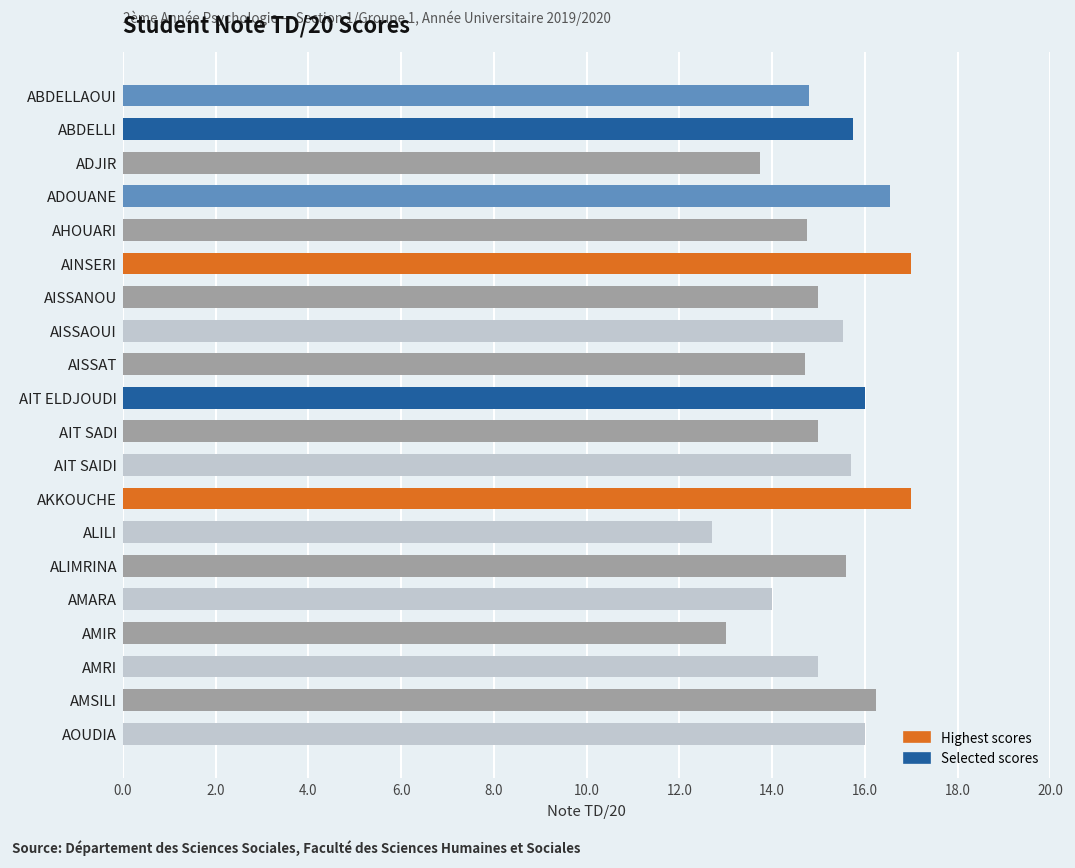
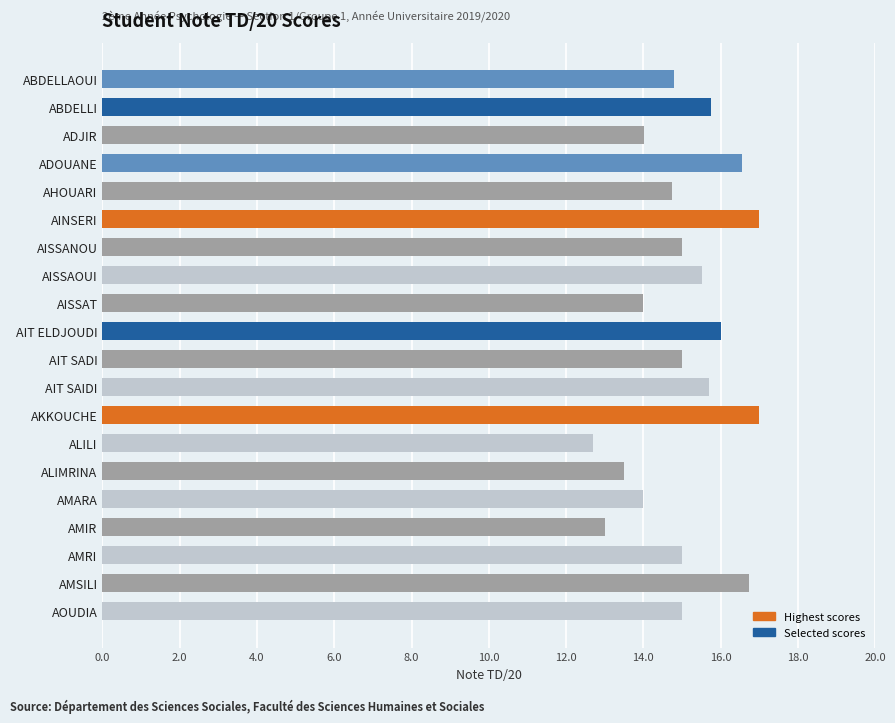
  {
    "ABDELLAOUI": 14.8,
    "ABDELLI": 15.8,
-   "ADJIR": 13.8,
+   "ADJIR": 14.0,
    "ADOUANE": 16.5,
    "AHOUARI": 14.8,
    "AINSERI": 17.0,
    "AISSANOU": 15.0,
    "AISSAOUI": 15.5,
-   "AISSAT": 14.7,
+   "AISSAT": 14.0,
    "AIT ELDJOUDI": 16.0,
    "AIT SADI": 15.0,
    "AIT SAIDI": 15.7,
    "AKKOUCHE": 17.0,
    "ALILI": 12.7,
-   "ALIMRINA": 15.6,
+   "ALIMRINA": 13.5,
    "AMARA": 14.0,
    "AMIR": 13.0,
    "AMRI": 15.0,
-   "AMSILI": 16.3,
-   "AOUDIA": 16
+   "AMSILI": 16.7,
+   "AOUDIA": 15
  }
